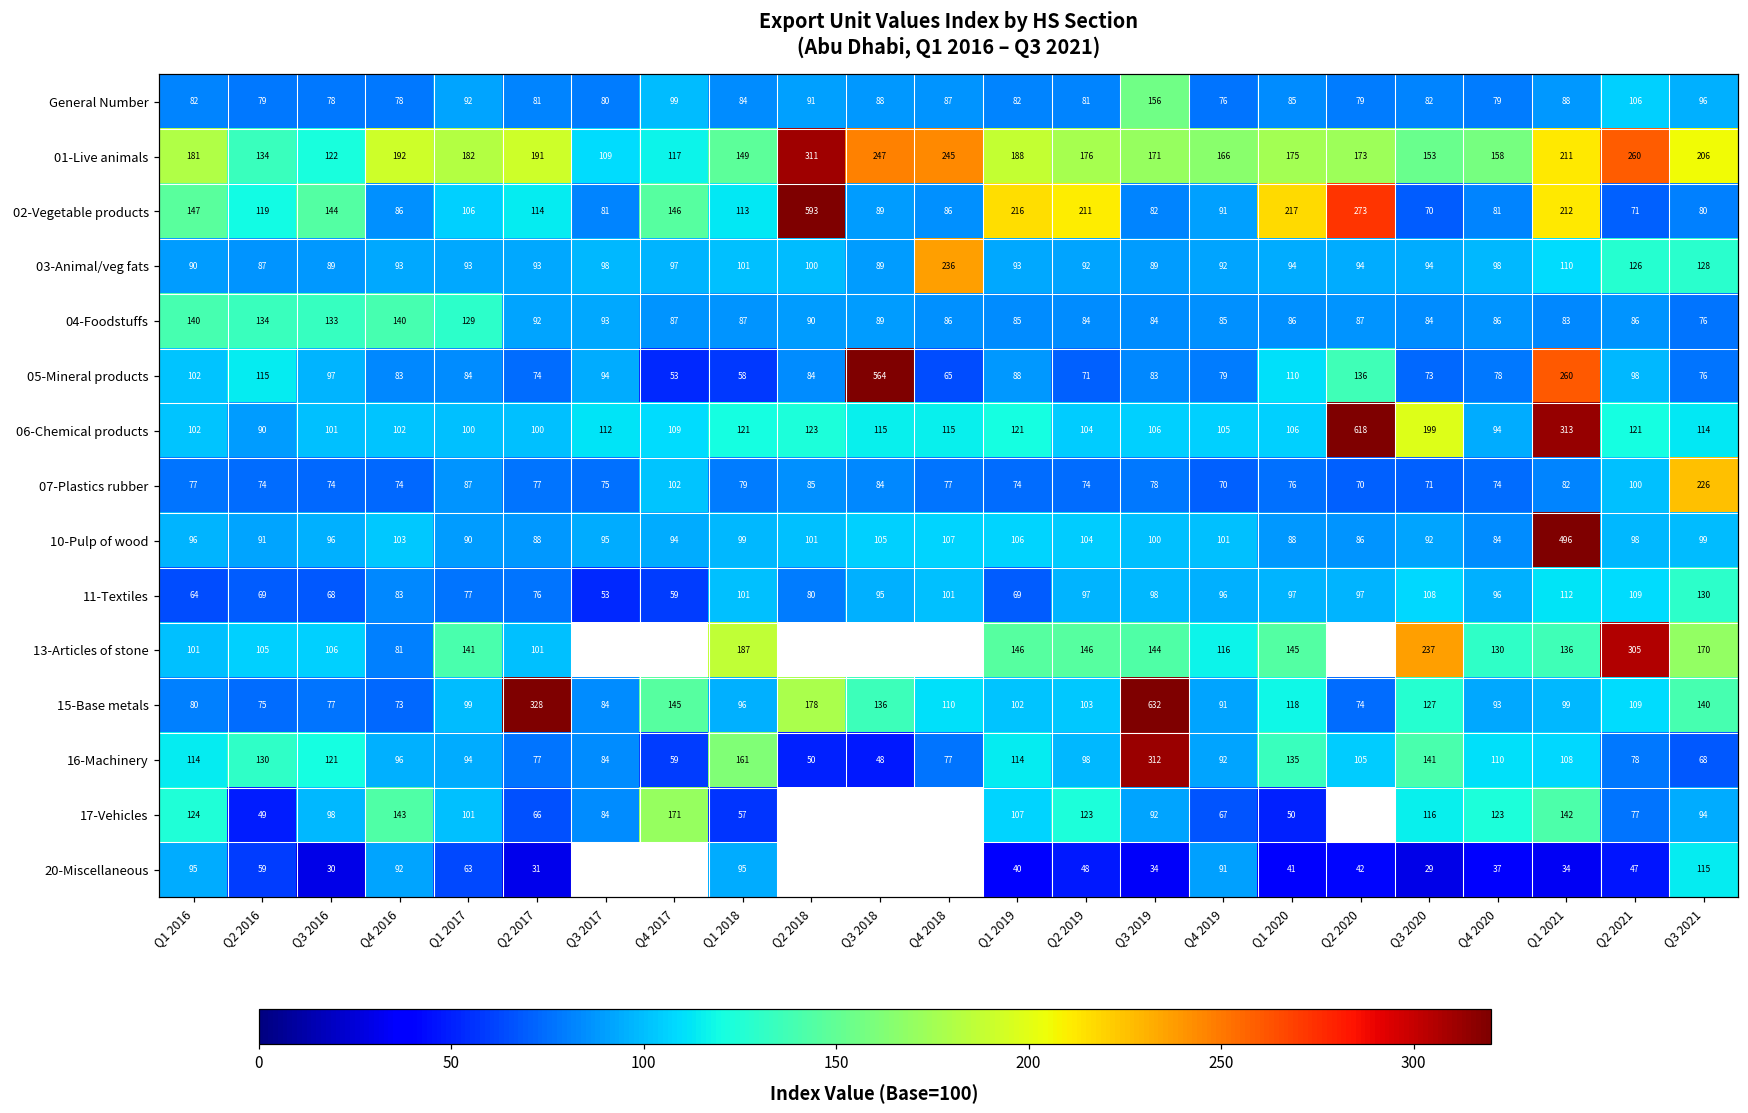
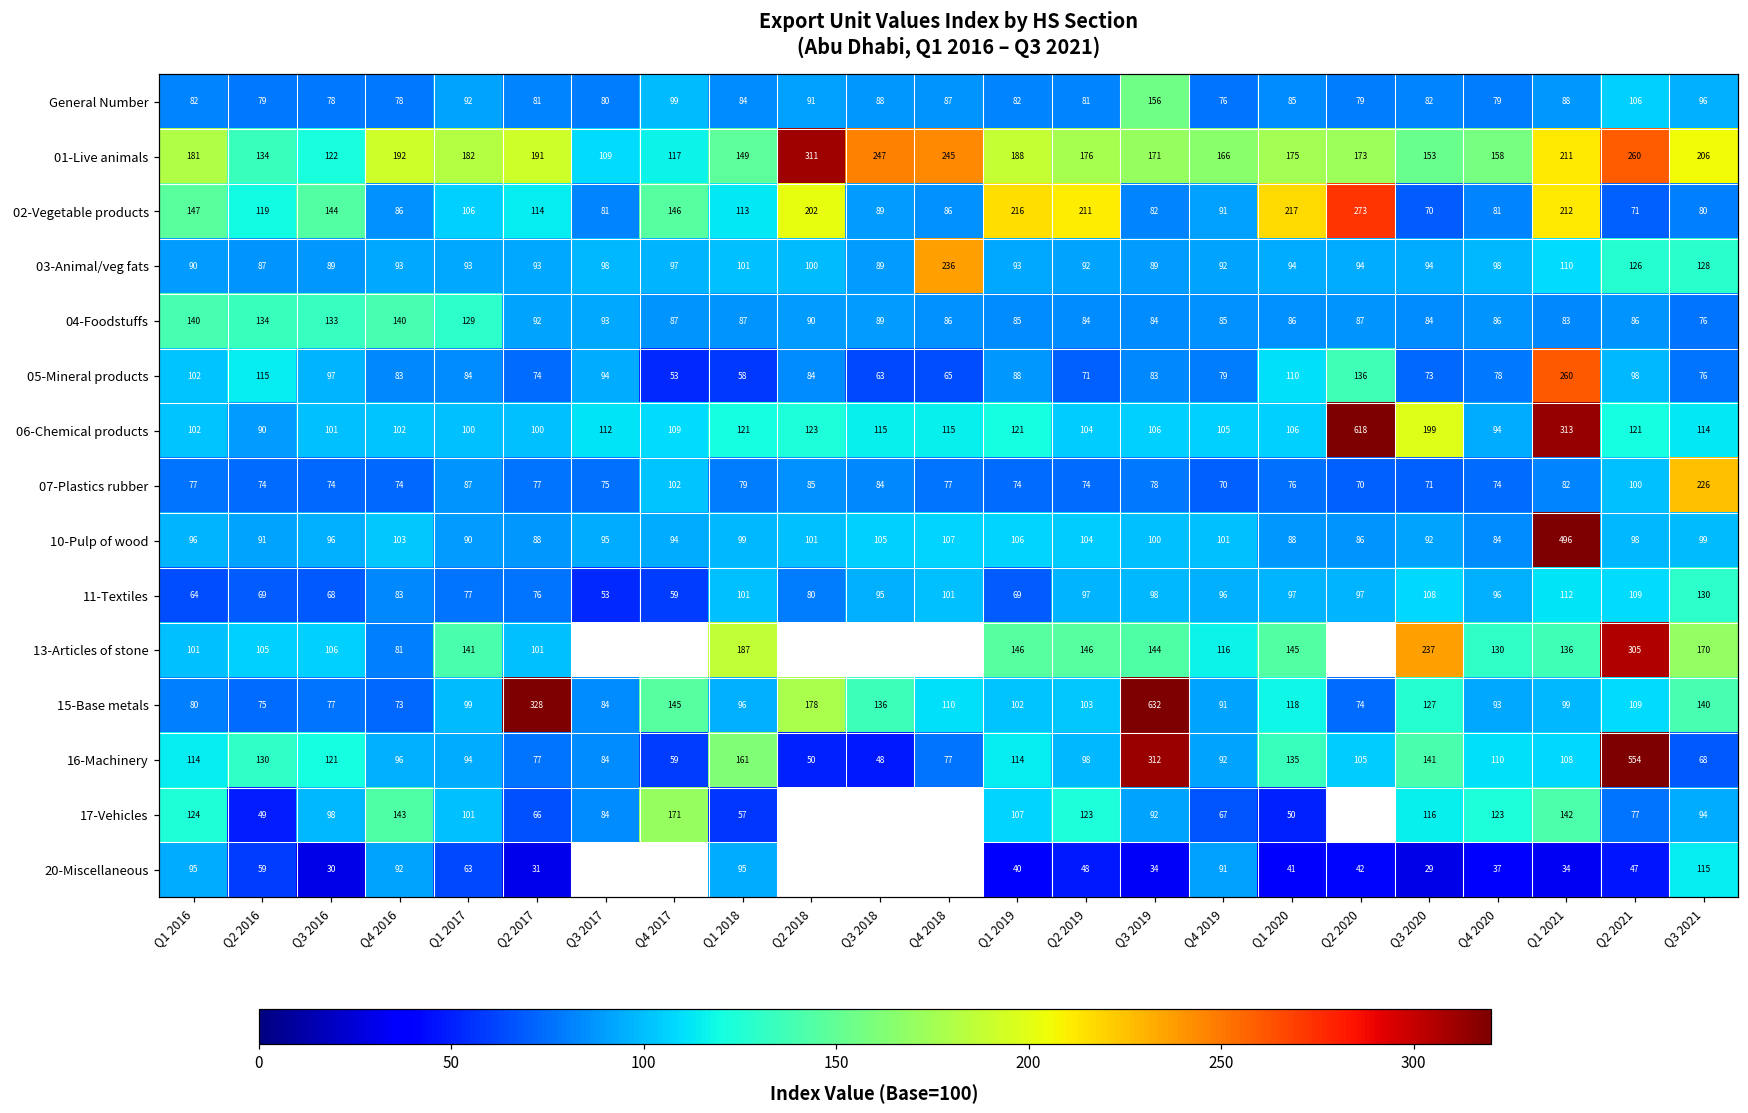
  {
    "02-Vegetable products": {
      "Q1 2016": 147,
      "Q2 2016": 119,
      "Q3 2016": 144,
      "Q4 2016": 86,
      "Q1 2017": 106,
      "Q2 2017": 114,
      "Q3 2017": 81,
      "Q4 2017": 146,
      "Q1 2018": 113,
-     "Q2 2018": 593,
+     "Q2 2018": 202,
      "Q3 2018": 89,
      "Q4 2018": 86,
      "Q1 2019": 216,
      "Q2 2019": 211,
      "Q3 2019": 82,
      "Q4 2019": 91,
      "Q1 2020": 217,
      "Q2 2020": 273,
      "Q3 2020": 70,
      "Q4 2020": 81,
      "Q1 2021": 212,
      "Q2 2021": 71,
      "Q3 2021": 80
    },
    "05-Mineral products": {
      "Q1 2016": 102,
      "Q2 2016": 115,
      "Q3 2016": 97,
      "Q4 2016": 83,
      "Q1 2017": 84,
      "Q2 2017": 74,
      "Q3 2017": 94,
      "Q4 2017": 53,
      "Q1 2018": 58,
      "Q2 2018": 84,
-     "Q3 2018": 564,
+     "Q3 2018": 63,
      "Q4 2018": 65,
      "Q1 2019": 88,
      "Q2 2019": 71,
      "Q3 2019": 83,
      "Q4 2019": 79,
      "Q1 2020": 110,
      "Q2 2020": 136,
      "Q3 2020": 73,
      "Q4 2020": 78,
      "Q1 2021": 260,
      "Q2 2021": 98,
      "Q3 2021": 76
    },
    "16-Machinery": {
      "Q1 2016": 114,
      "Q2 2016": 130,
      "Q3 2016": 121,
      "Q4 2016": 96,
      "Q1 2017": 94,
      "Q2 2017": 77,
      "Q3 2017": 84,
      "Q4 2017": 59,
      "Q1 2018": 161,
      "Q2 2018": 50,
      "Q3 2018": 48,
      "Q4 2018": 77,
      "Q1 2019": 114,
      "Q2 2019": 98,
      "Q3 2019": 312,
      "Q4 2019": 92,
      "Q1 2020": 135,
      "Q2 2020": 105,
      "Q3 2020": 141,
      "Q4 2020": 110,
      "Q1 2021": 108,
-     "Q2 2021": 78,
+     "Q2 2021": 554,
      "Q3 2021": 68
    }
  }
